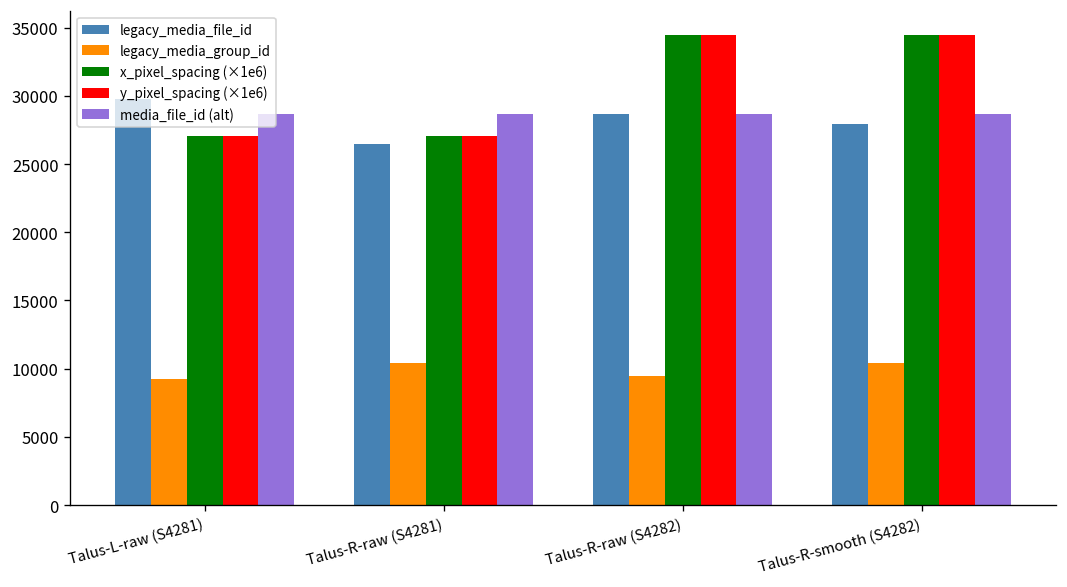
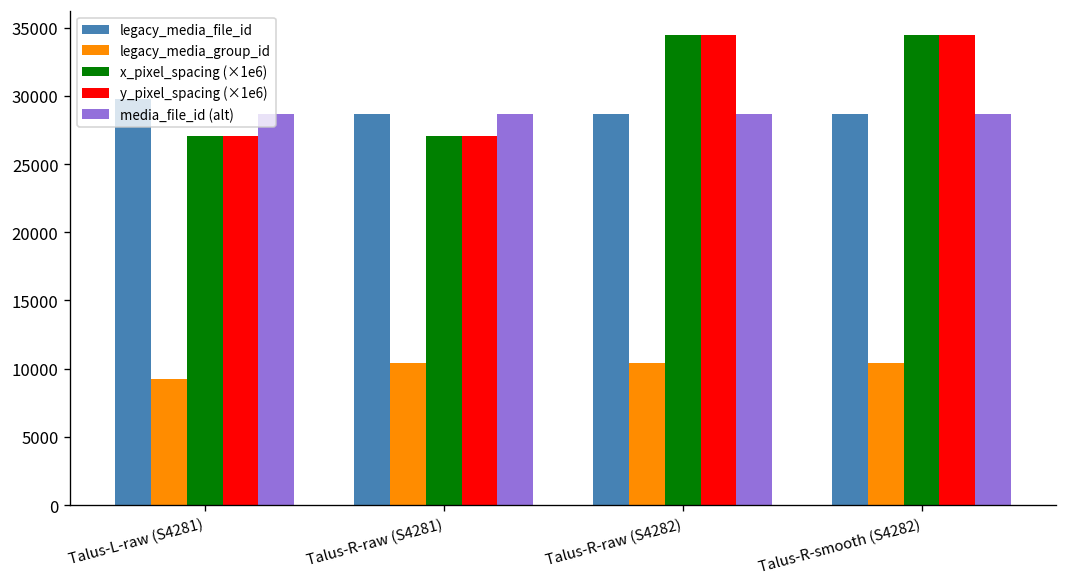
  {
    "legacy_media_file_id": {
-     "Talus-R-raw (S4281)": 26500,
+     "Talus-R-raw (S4281)": 28700,
      "Talus-R-raw (S4282)": 28700,
-     "Talus-R-smooth (S4282)": 28000
+     "Talus-R-smooth (S4282)": 28700
    },
    "legacy_media_group_id": {
      "Talus-L-raw (S4281)": 9200,
      "Talus-R-raw (S4281)": 10400,
-     "Talus-R-raw (S4282)": 9500,
+     "Talus-R-raw (S4282)": 10400,
      "Talus-R-smooth (S4282)": 10400
    },
    "x_pixel_spacing (×1e6)": {
      "Talus-L-raw (S4281)": 27000,
      "Talus-R-raw (S4281)": 27000,
      "Talus-R-raw (S4282)": 34500,
      "Talus-R-smooth (S4282)": 34500
    },
    "y_pixel_spacing (×1e6)": {
      "Talus-L-raw (S4281)": 27000,
      "Talus-R-raw (S4281)": 27000,
      "Talus-R-raw (S4282)": 34500,
      "Talus-R-smooth (S4282)": 34500
    },
    "media_file_id (alt)": {
      "Talus-L-raw (S4281)": 28700,
      "Talus-R-raw (S4281)": 28700,
      "Talus-R-raw (S4282)": 28700,
      "Talus-R-smooth (S4282)": 28700
    }
  }
